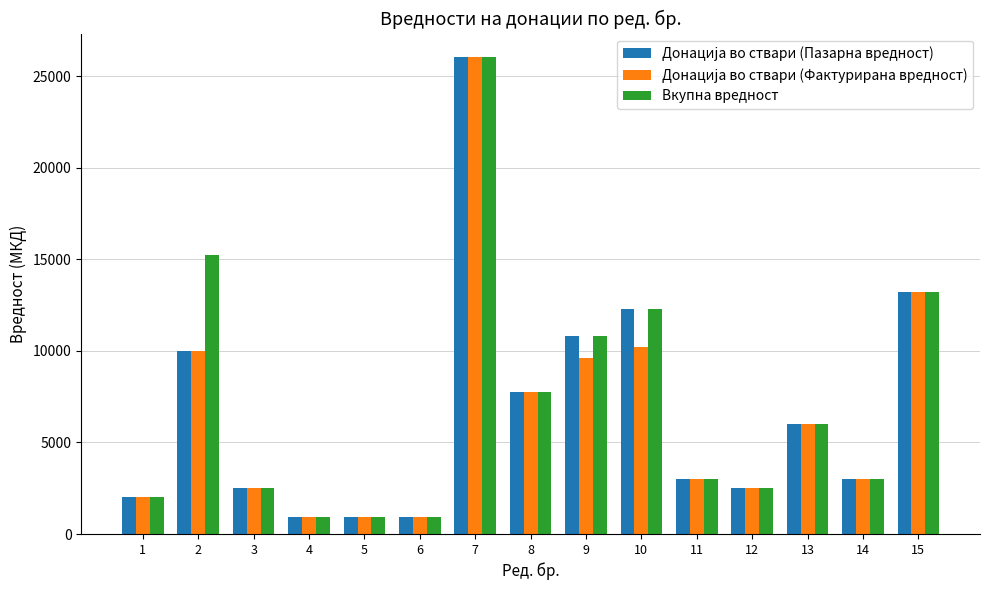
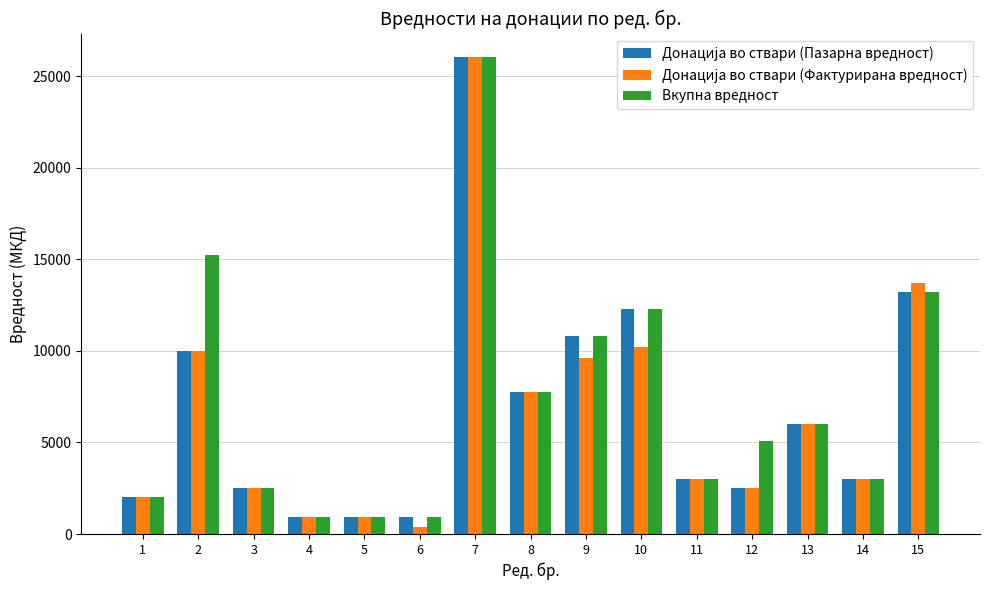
  {
    "Донација во ствари (Пазарна вредност)": {
      "1": 2000,
      "2": 10000,
      "3": 2500,
      "4": 900,
      "5": 900,
      "6": 900,
      "7": 26000,
      "8": 7800,
      "9": 10800,
      "10": 12300,
      "11": 3000,
      "12": 2500,
      "13": 6000,
      "14": 3000,
      "15": 13200
    },
    "Донација во ствари (Фактурирана вредност)": {
      "1": 2000,
      "2": 10000,
      "3": 2500,
      "4": 900,
      "5": 900,
-     "6": 900,
+     "6": 400,
      "7": 26000,
      "8": 7800,
      "9": 9600,
      "10": 10200,
      "11": 3000,
      "12": 2500,
      "13": 6000,
      "14": 3000,
-     "15": 13200
+     "15": 13700
    },
    "Вкупна вредност": {
      "1": 2000,
      "2": 15300,
      "3": 2500,
      "4": 900,
      "5": 900,
      "6": 900,
      "7": 26000,
      "8": 7800,
      "9": 10800,
      "10": 12300,
      "11": 3000,
-     "12": 2500,
+     "12": 5100,
      "13": 6000,
      "14": 3000,
      "15": 13200
    }
  }
